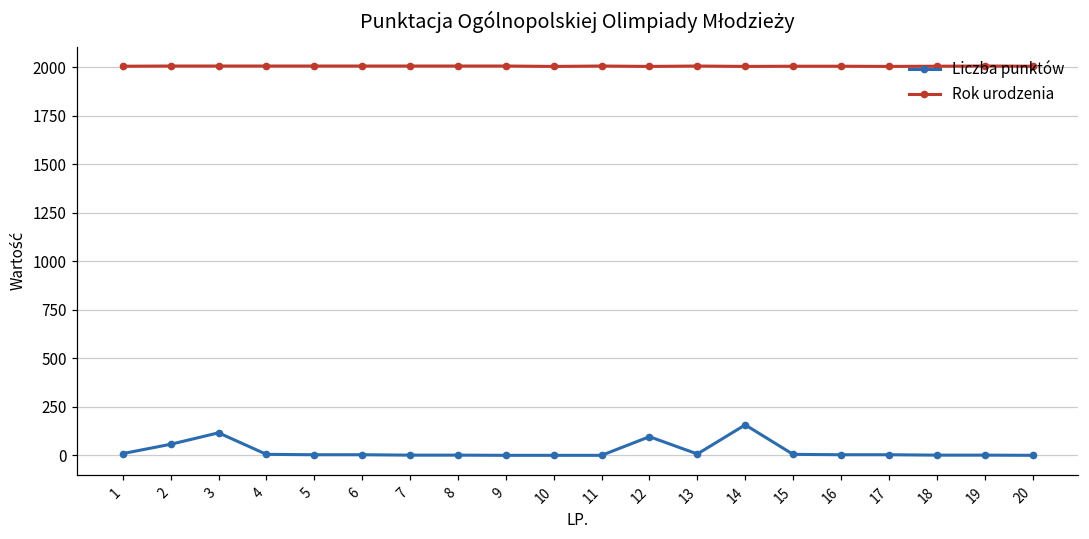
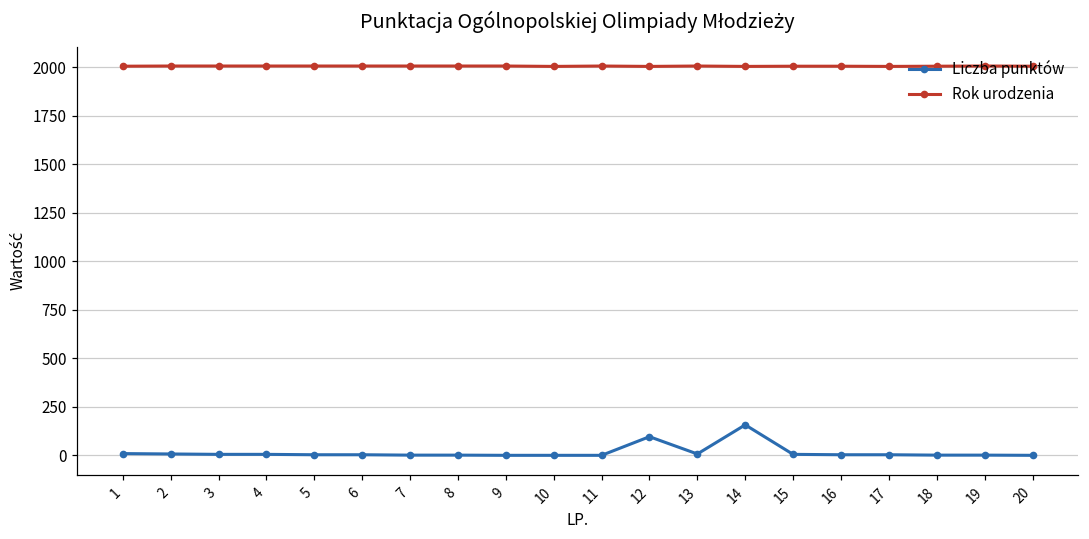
  {
    "Liczba punktów": {
      "1": 10,
-     "2": 60,
-     "3": 120,
+     "2": 10,
+     "3": 10,
      "4": 10,
      "5": 0,
      "6": 0,
      "7": 0,
      "8": 0,
      "9": 0,
      "10": 0,
      "11": 0,
      "12": 100,
      "13": 10,
      "14": 160,
      "15": 10,
      "16": 0,
      "17": 0,
      "18": 0,
      "19": 0,
      "20": 0
    },
    "Rok urodzenia": {
      "1": 2010,
      "2": 2010,
      "3": 2010,
      "4": 2010,
      "5": 2010,
      "6": 2010,
      "7": 2010,
      "8": 2010,
      "9": 2010,
      "10": 2000,
      "11": 2010,
      "12": 2000,
      "13": 2010,
      "14": 2000,
      "15": 2010,
      "16": 2010,
      "17": 2000,
      "18": 2010,
      "19": 2010,
      "20": 2010
    }
  }
